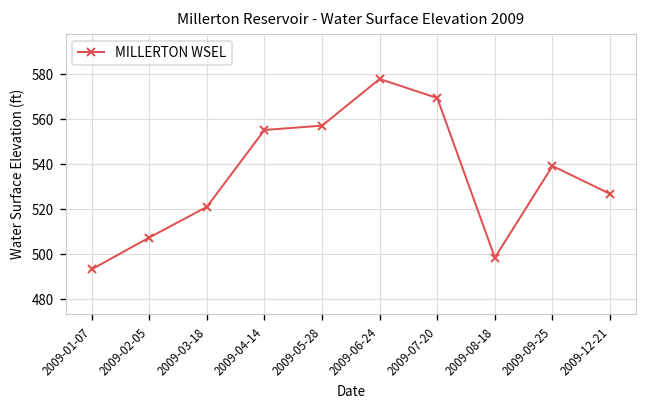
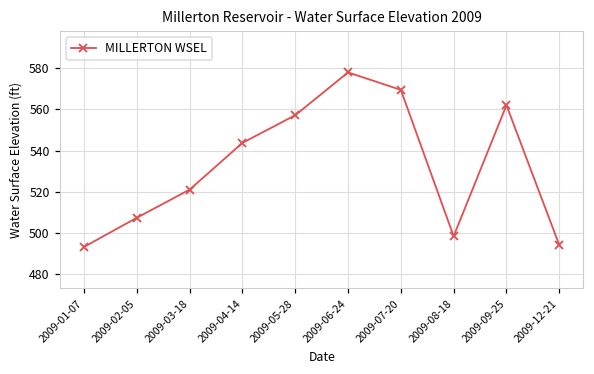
  {
    "2009-01-07": 493,
    "2009-02-05": 507,
    "2009-03-18": 521,
-   "2009-04-14": 555,
+   "2009-04-14": 544,
    "2009-05-28": 557,
    "2009-06-24": 578,
    "2009-07-20": 569,
    "2009-08-18": 498,
-   "2009-09-25": 539,
-   "2009-12-21": 527
+   "2009-09-25": 562,
+   "2009-12-21": 494
  }
